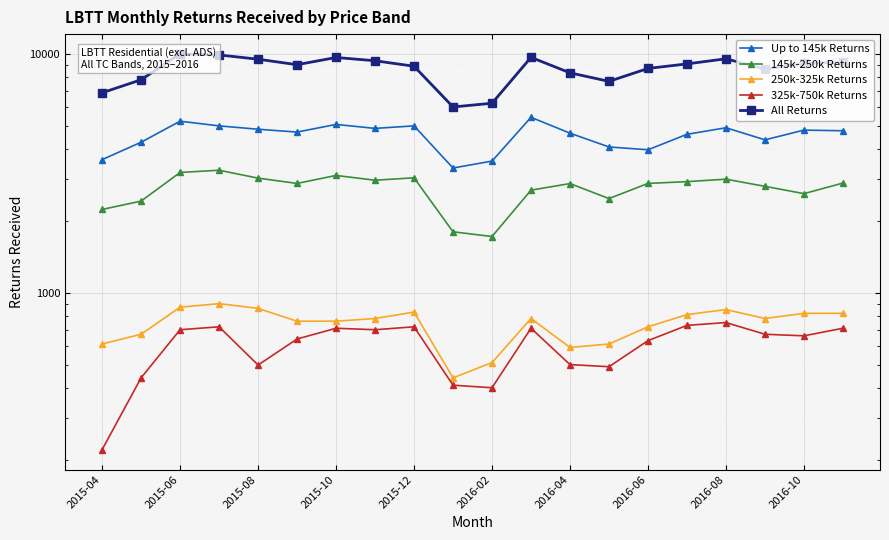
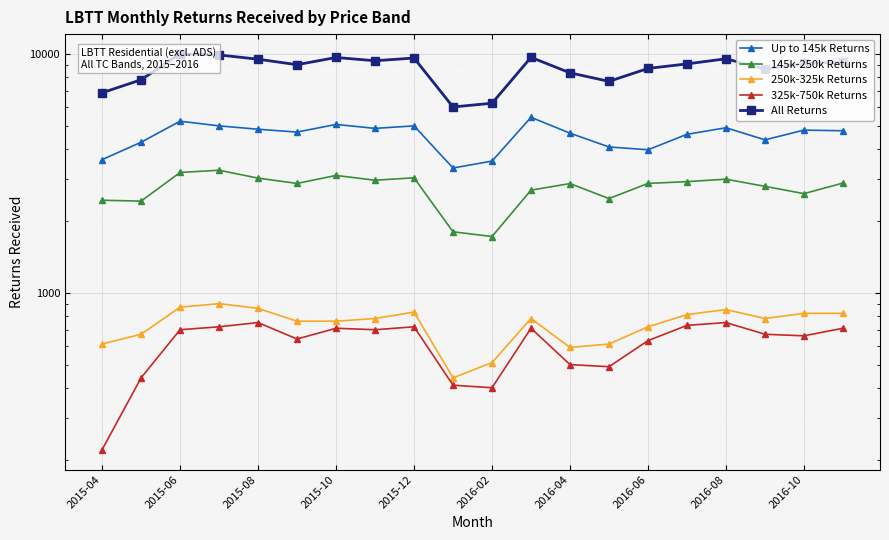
  {
    "Up to 145k Returns": {
      "2015-04": 3600,
      "2015-06": 5200,
      "2015-08": 4800,
      "2015-10": 5100,
      "2015-12": 5000,
      "2016-02": 3600,
      "2016-04": 4700,
      "2016-06": 4000,
      "2016-08": 4900,
      "2016-10": 4800
    },
    "145k-250k Returns": {
-     "2015-04": 2200,
+     "2015-04": 2400,
      "2015-06": 3200,
      "2015-08": 3000,
      "2015-10": 3100,
      "2015-12": 3000,
      "2016-02": 1700,
      "2016-04": 2900,
      "2016-06": 2900,
      "2016-08": 3000,
      "2016-10": 2600
    },
    "250k-325k Returns": {
      "2015-04": 610,
      "2015-06": 870,
      "2015-08": 860,
      "2015-10": 760,
      "2015-12": 830,
      "2016-02": 510,
      "2016-04": 590,
      "2016-06": 720,
      "2016-08": 850,
      "2016-10": 820
    },
    "325k-750k Returns": {
      "2015-04": 220,
      "2015-06": 700,
-     "2015-08": 500,
+     "2015-08": 750,
      "2015-10": 710,
      "2015-12": 720,
      "2016-02": 400,
      "2016-04": 500,
      "2016-06": 630,
      "2016-08": 750,
      "2016-10": 660
    },
    "All Returns": {
      "2015-04": 6900,
      "2015-08": 9500,
      "2015-10": 9700,
-     "2015-12": 8900,
+     "2015-12": 9600,
      "2016-02": 6200,
      "2016-04": 8300,
      "2016-06": 8700,
      "2016-08": 9600
    }
  }
